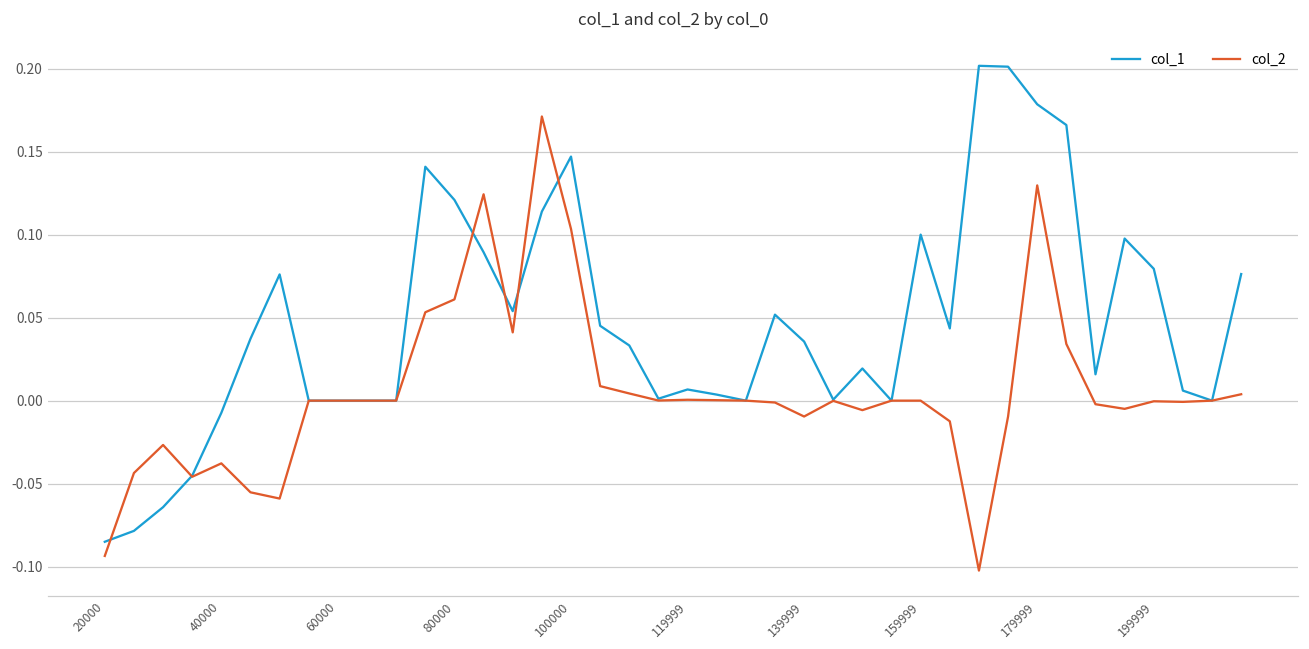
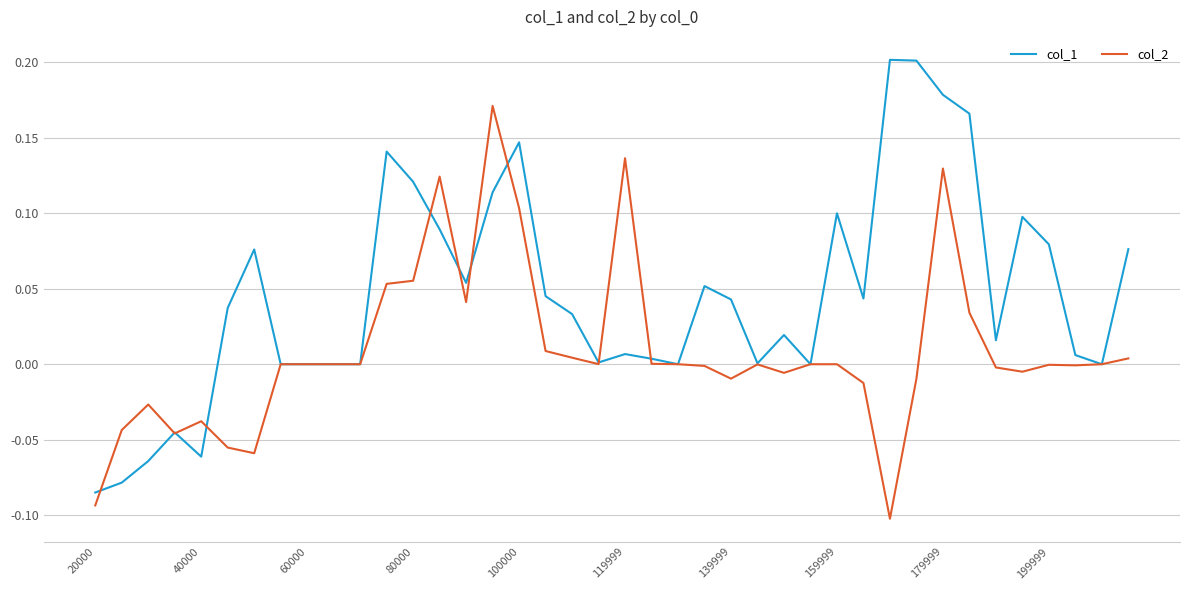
  {
    "col_1": {
      "20000": -0.085,
-     "40000": -0.007,
+     "40000": -0.061,
      "80000": 0.121,
      "100000": 0.147,
      "119999": 0.007,
-     "139999": 0.036,
+     "139999": 0.043,
      "159999": 0.100,
      "179999": 0.178,
      "199999": 0.079
    },
    "col_2": {
      "20000": -0.094,
      "40000": -0.038,
-     "80000": 0.061,
+     "80000": 0.055,
      "100000": 0.103,
-     "119999": 0.001,
+     "119999": 0.136,
      "139999": -0.010,
      "159999": 0.000,
      "179999": 0.130,
      "199999": 0.000
    }
  }
